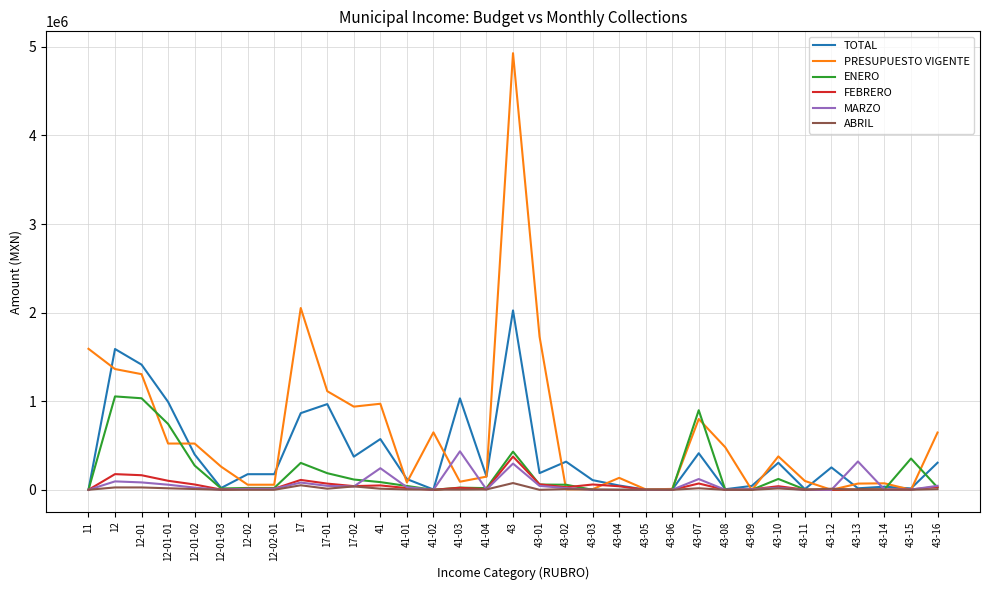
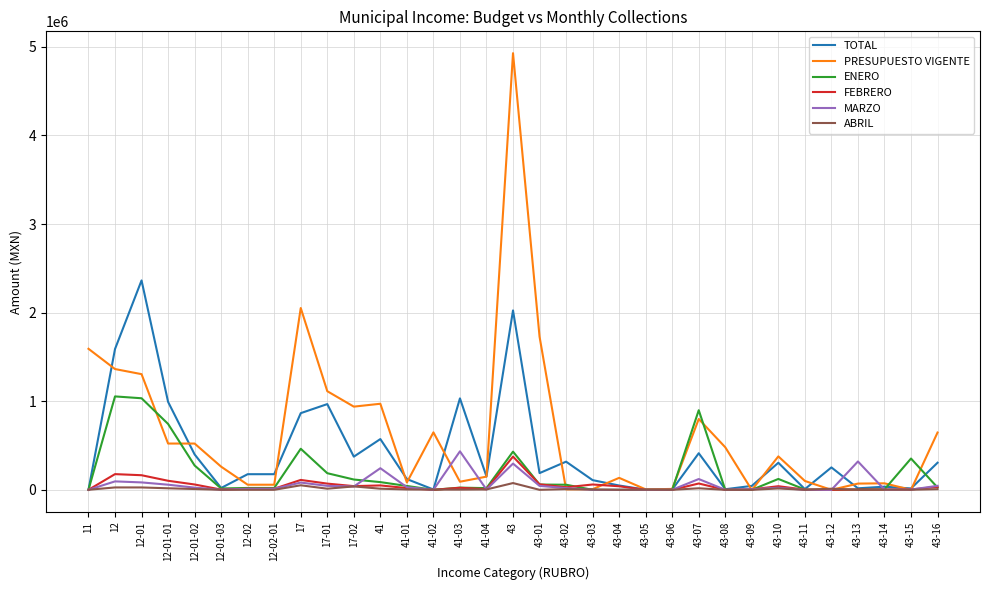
  {
    "TOTAL": {
      "12": 1600000,
-     "12-01": 1400000,
+     "12-01": 2400000,
      "12-01-01": 1000000,
      "12-01-02": 400000,
      "12-02": 200000,
      "12-02-01": 200000,
      "17": 900000,
      "17-01": 1000000,
      "17-02": 400000,
      "41": 600000,
      "41-01": 100000,
      "41-03": 1000000,
      "43": 2000000,
      "43-01": 200000,
      "43-02": 300000,
      "43-03": 100000,
      "43-07": 400000,
      "43-09": 0,
      "43-10": 300000,
      "43-12": 300000,
      "43-14": 0,
      "43-16": 300000
    },
    "PRESUPUESTO VIGENTE": {
      "11": 1600000,
      "12": 1400000,
      "12-01": 1300000,
      "12-01-01": 500000,
      "12-01-02": 500000,
      "12-01-03": 300000,
      "12-02": 100000,
      "12-02-01": 100000,
      "17": 2100000,
      "17-01": 1100000,
      "17-02": 900000,
      "41": 1000000,
      "41-01": 100000,
      "41-02": 600000,
      "41-03": 100000,
      "43": 4900000,
      "43-01": 1700000,
      "43-04": 100000,
      "43-07": 800000,
      "43-08": 500000,
      "43-10": 400000,
      "43-11": 100000,
      "43-13": 100000,
      "43-14": 100000,
      "43-16": 600000
    },
    "ENERO": {
      "12": 1100000,
      "12-01": 1000000,
      "12-01-01": 700000,
      "12-01-02": 300000,
-     "17": 300000,
+     "17": 500000,
      "17-01": 200000,
      "17-02": 100000,
      "41": 100000,
      "43": 400000,
      "43-02": 100000,
      "43-07": 900000,
      "43-10": 100000,
      "43-15": 400000
    },
    "FEBRERO": {
      "12": 200000,
      "12-01": 200000,
      "12-01-01": 100000,
      "12-01-02": 100000,
      "17": 100000,
      "41": 0,
      "43": 400000,
      "43-03": 100000,
      "43-07": 100000
    },
    "MARZO": {
      "12": 100000,
      "12-01": 100000,
      "12-01-01": 100000,
      "17": 100000,
      "41": 200000,
      "41-03": 400000,
      "43": 300000,
      "43-07": 100000,
      "43-13": 300000
    },
    "ABRIL": {
      "12": 0,
      "12-01": 0,
      "12-01-01": 0,
      "17": 100000,
      "17-01": 0,
      "41": 0,
      "43": 100000,
      "43-01": 0,
      "43-07": 0
    }
  }
